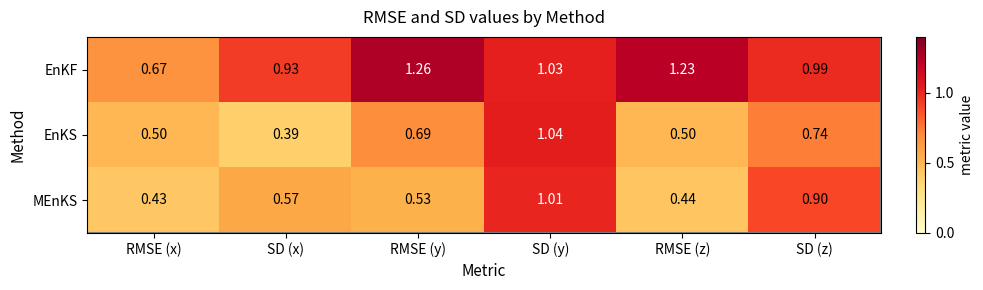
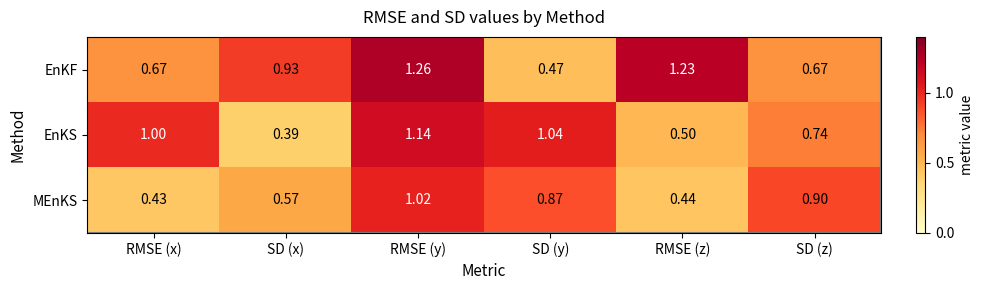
  {
    "EnKF": {
      "RMSE (x)": 0.67,
      "SD (x)": 0.93,
      "RMSE (y)": 1.26,
-     "SD (y)": 1.03,
+     "SD (y)": 0.47,
      "RMSE (z)": 1.23,
-     "SD (z)": 0.99
+     "SD (z)": 0.67
    },
    "EnKS": {
-     "RMSE (x)": 0.50,
+     "RMSE (x)": 1.00,
      "SD (x)": 0.39,
-     "RMSE (y)": 0.69,
+     "RMSE (y)": 1.14,
      "SD (y)": 1.04,
      "RMSE (z)": 0.50,
      "SD (z)": 0.74
    },
    "MEnKS": {
      "RMSE (x)": 0.43,
      "SD (x)": 0.57,
-     "RMSE (y)": 0.53,
-     "SD (y)": 1.01,
+     "RMSE (y)": 1.02,
+     "SD (y)": 0.87,
      "RMSE (z)": 0.44,
      "SD (z)": 0.90
    }
  }
